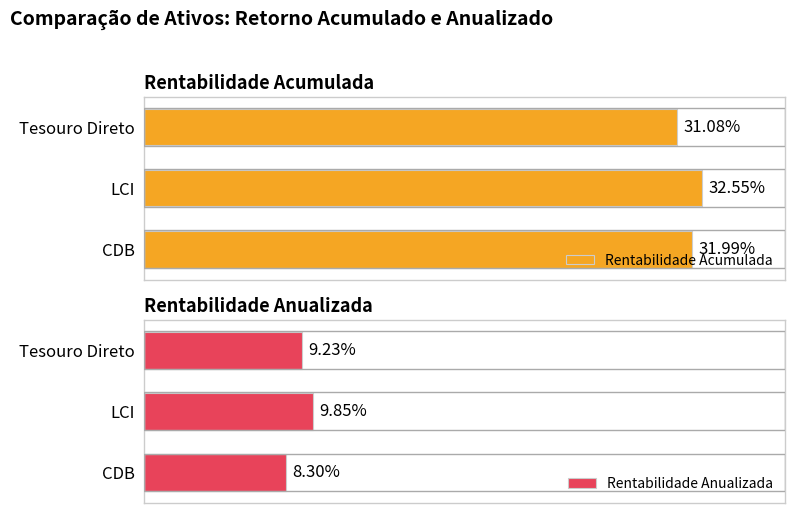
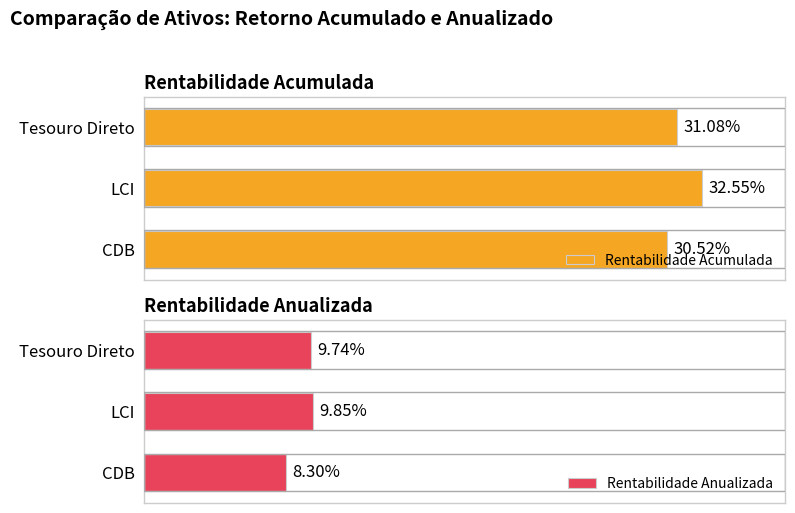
  {
    "Rentabilidade Acumulada": {
      "Tesouro Direto": "31.08%",
      "LCI": "32.55%",
-     "CDB": "31.99%"
+     "CDB": "30.52%"
    },
    "Rentabilidade Anualizada": {
-     "Tesouro Direto": "9.23%",
+     "Tesouro Direto": "9.74%",
      "LCI": "9.85%",
      "CDB": "8.30%"
    }
  }
